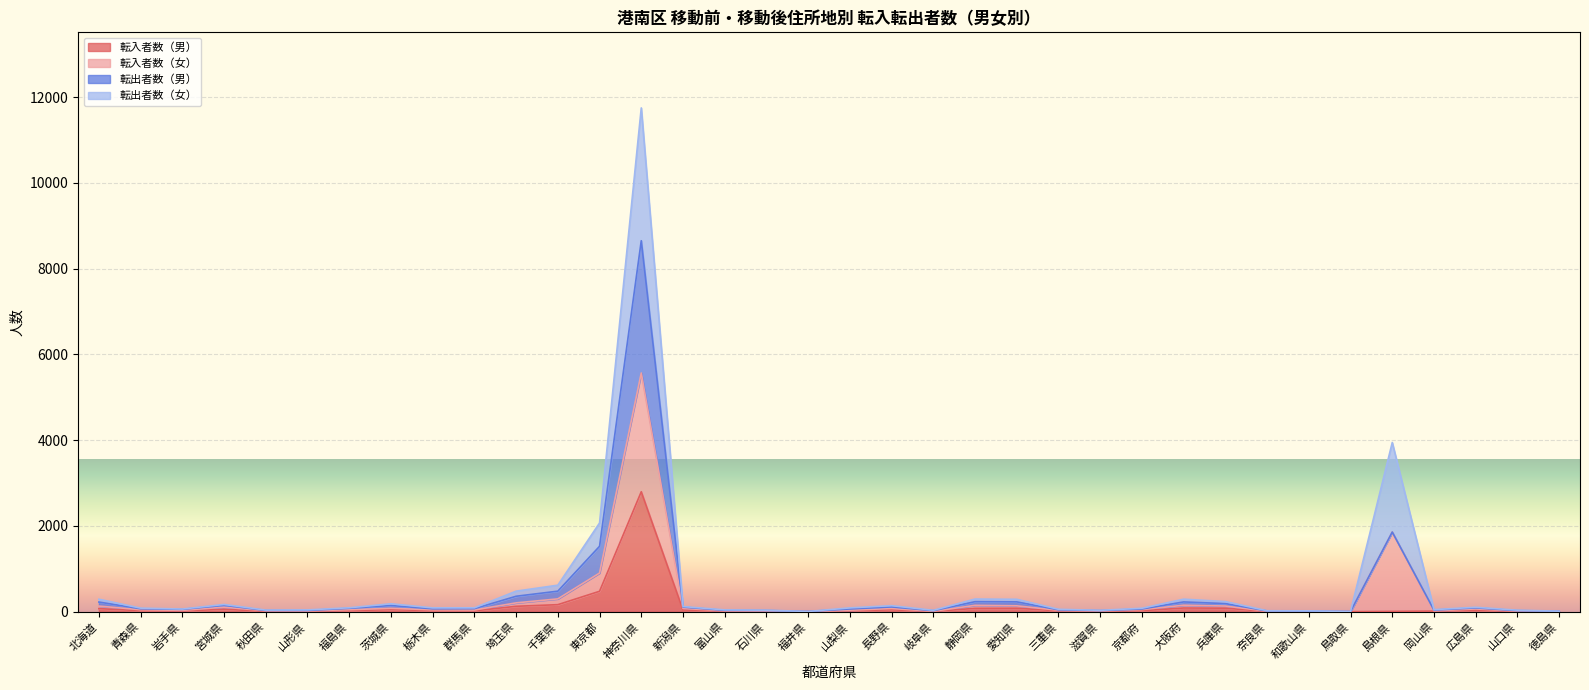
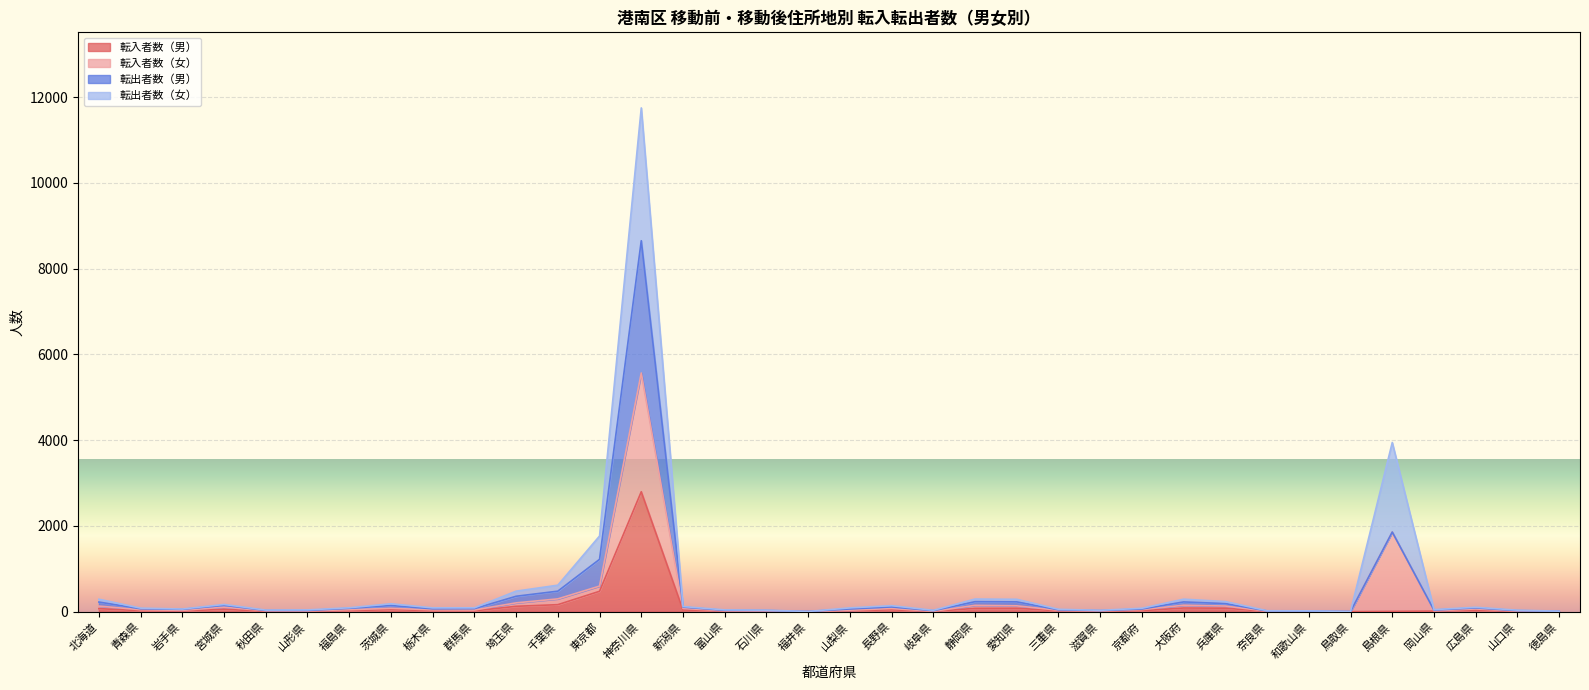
  {
    "転入者数（男）": {
      "埼玉県": 100,
      "千葉県": 200,
      "東京都": 500,
      "神奈川県": 2800,
      "静岡県": 100,
      "大阪府": 100,
      "島根県": 0
    },
    "転入者数（女）": {
      "埼玉県": 100,
      "千葉県": 100,
-     "東京都": 400,
+     "東京都": 100,
      "神奈川県": 2800,
      "静岡県": 100,
      "大阪府": 100
    },
    "転出者数（男）": {
      "北海道": 100,
      "埼玉県": 200,
      "千葉県": 200,
      "東京都": 600,
      "神奈川県": 3100,
      "静岡県": 100,
      "愛知県": 100,
      "大阪府": 100
    },
    "転出者数（女）": {
      "北海道": 100,
      "埼玉県": 100,
      "千葉県": 100,
      "東京都": 500,
      "神奈川県": 3100,
      "静岡県": 100,
      "愛知県": 100,
      "大阪府": 100,
      "島根県": 2100
    }
  }
